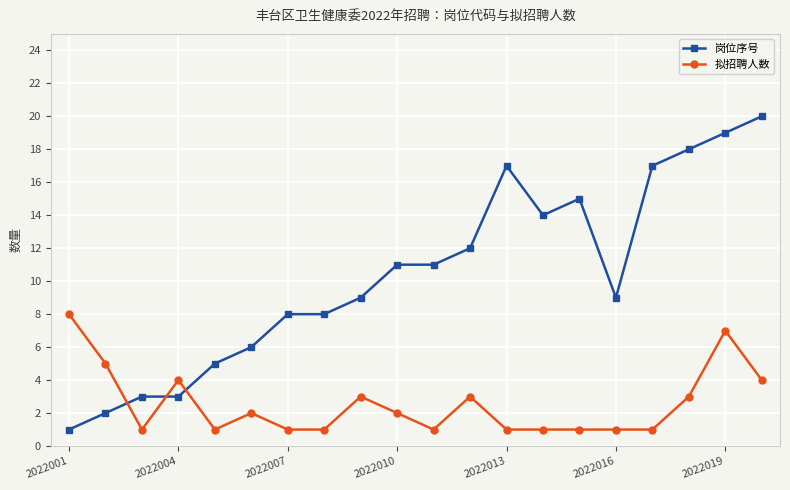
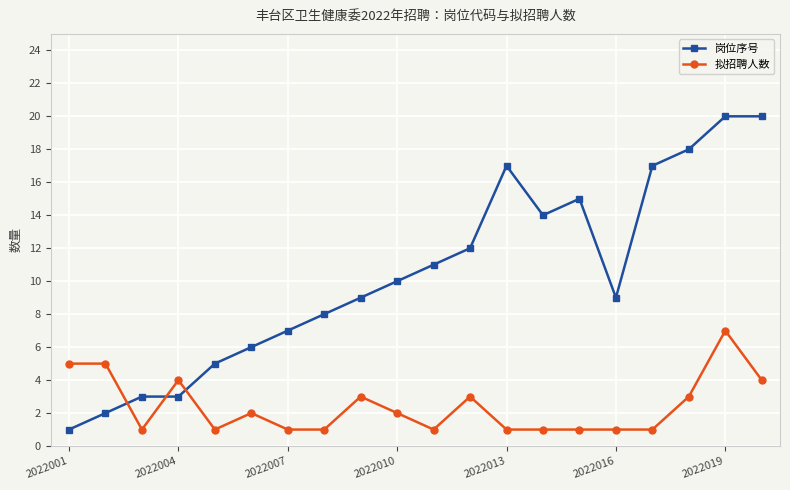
  {
    "岗位序号": {
      "2022001": 1,
      "2022004": 3,
-     "2022007": 8,
-     "2022010": 11,
+     "2022007": 7,
+     "2022010": 10,
      "2022013": 17,
      "2022016": 9,
-     "2022019": 19
+     "2022019": 20
    },
    "拟招聘人数": {
-     "2022001": 8,
+     "2022001": 5,
      "2022004": 4,
      "2022007": 1,
      "2022010": 2,
      "2022013": 1,
      "2022016": 1,
      "2022019": 7
    }
  }
